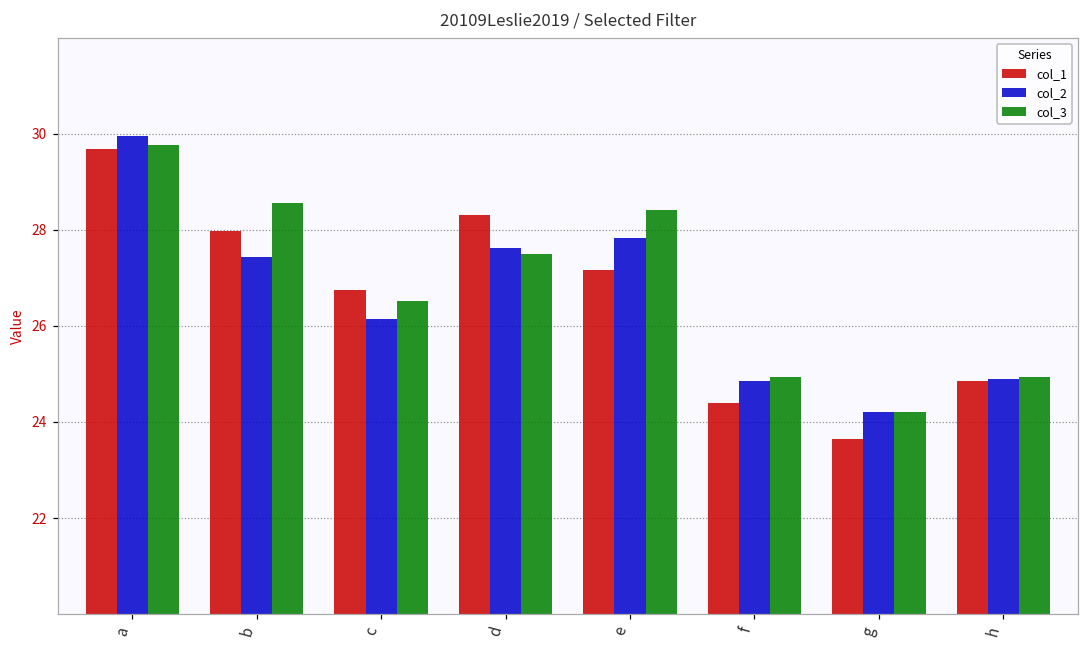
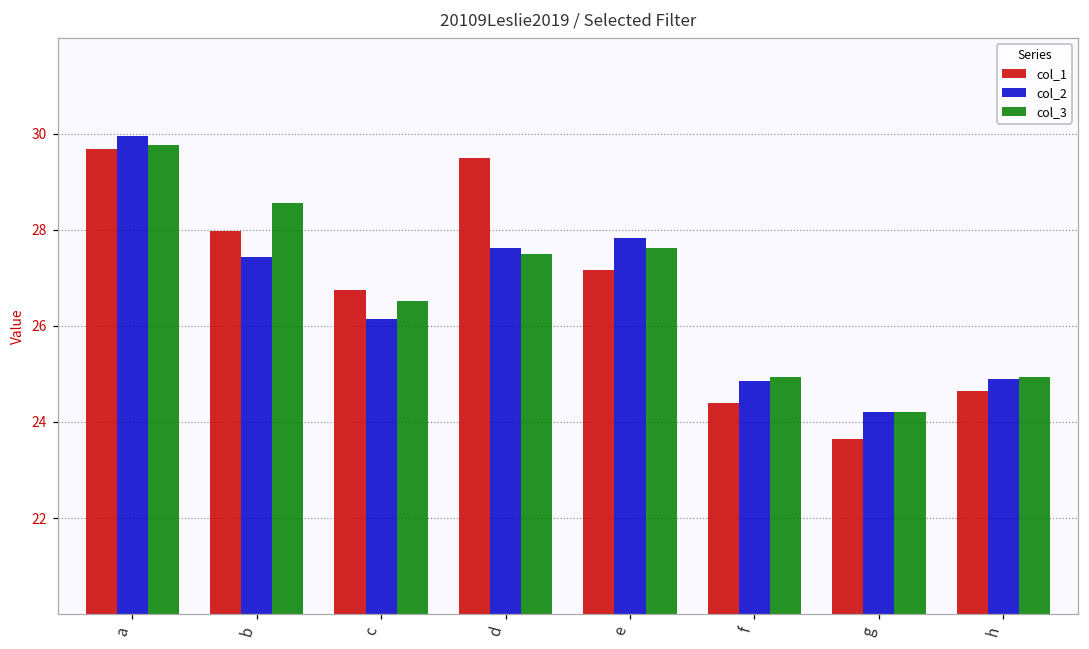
  {
    "col_1": {
      "a": 29.7,
      "b": 28.0,
      "c": 26.7,
-     "d": 28.3,
+     "d": 29.5,
      "e": 27.2,
      "f": 24.4,
      "g": 23.7,
-     "h": 24.9
+     "h": 24.6
    },
    "col_2": {
      "a": 30.0,
      "b": 27.4,
      "c": 26.2,
      "d": 27.6,
      "e": 27.8,
      "f": 24.9,
      "g": 24.2,
      "h": 24.9
    },
    "col_3": {
      "a": 29.8,
      "b": 28.6,
      "c": 26.5,
      "d": 27.5,
-     "e": 28.4,
+     "e": 27.6,
      "f": 24.9,
      "g": 24.2,
      "h": 24.9
    }
  }
